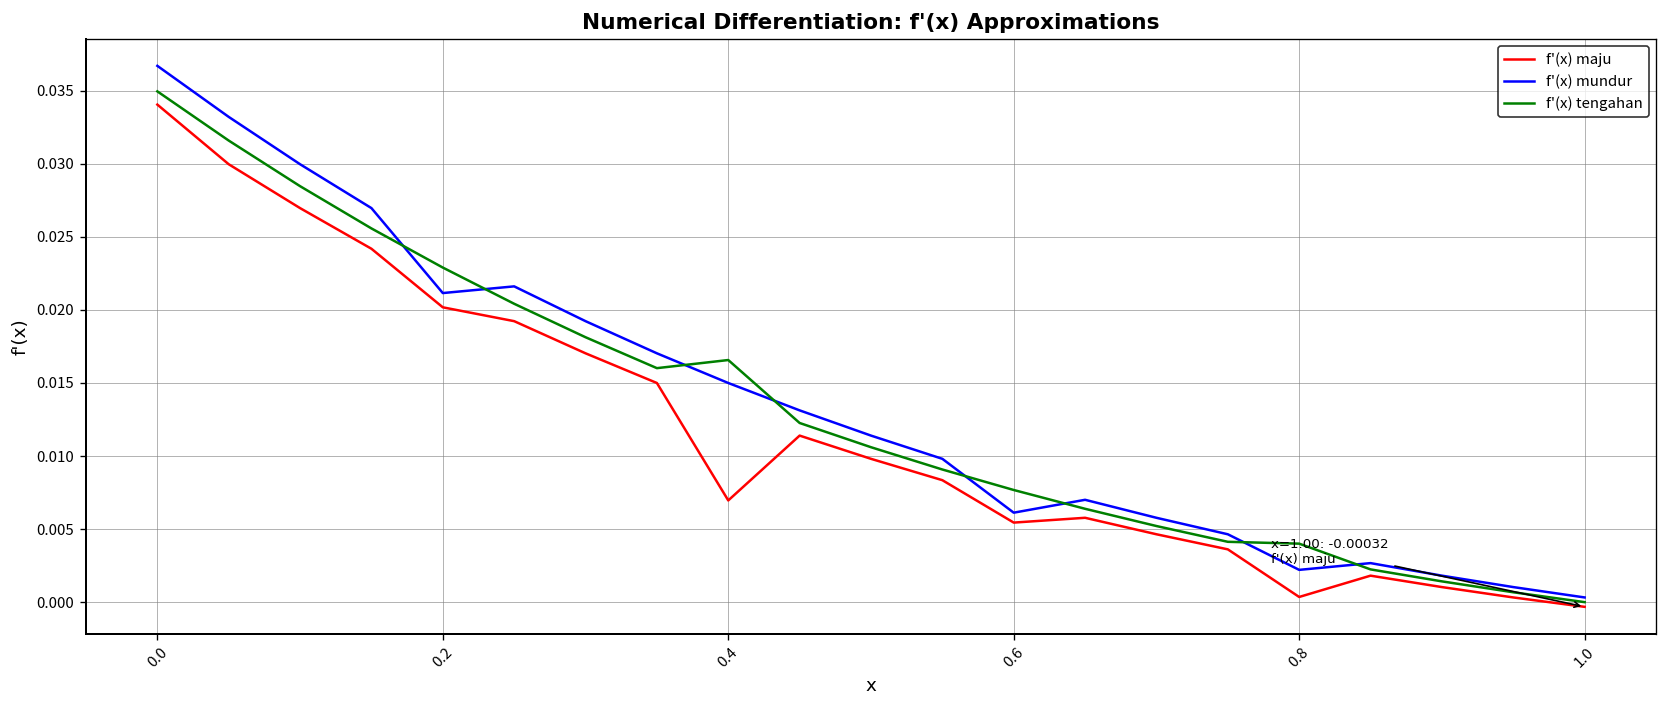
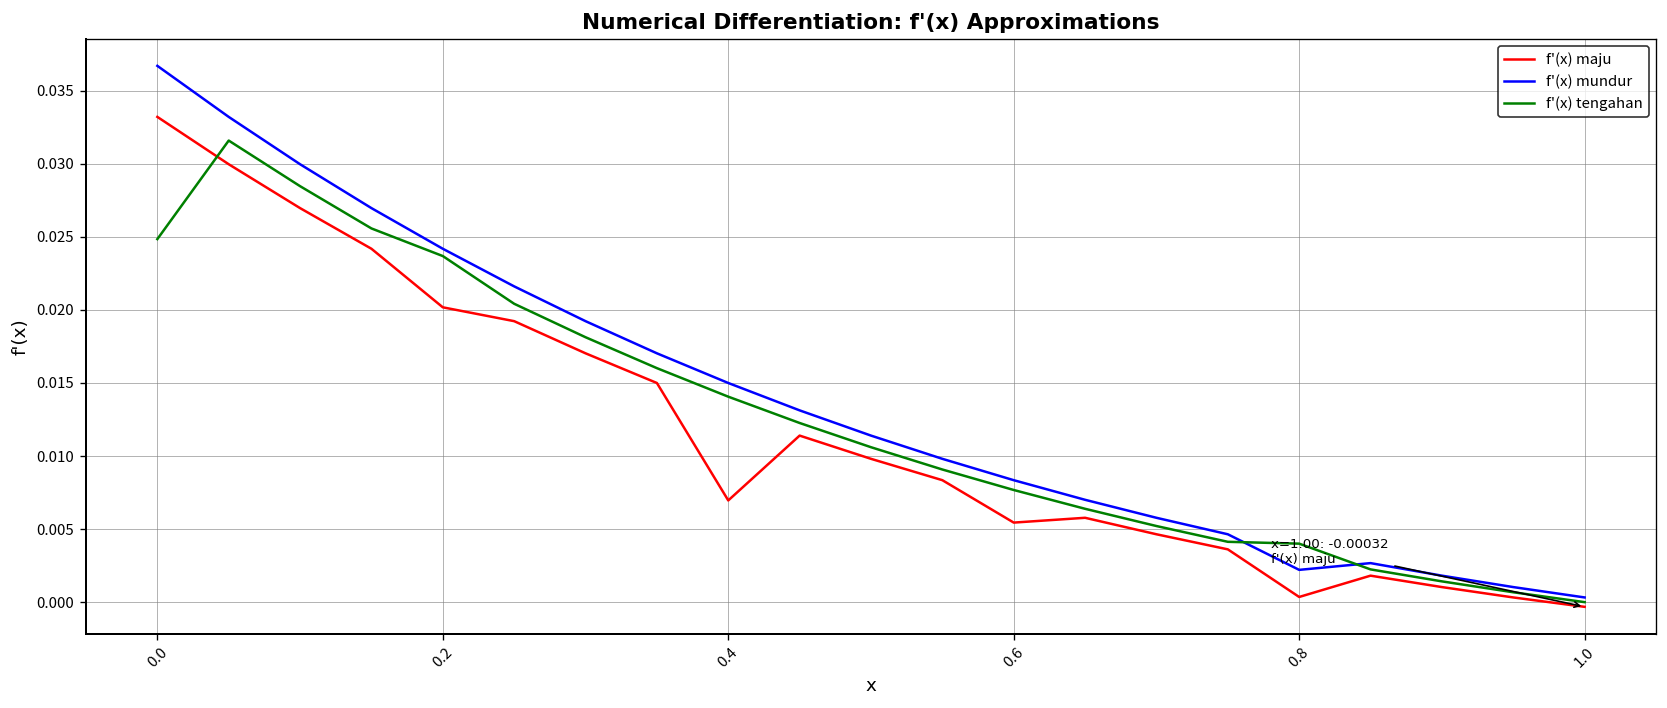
  {
    "f'(x) maju": {
-     "0.0": 0.0340,
+     "0.0": 0.0332,
      "0.2": 0.0202,
      "0.4": 0.0070,
      "0.6": 0.0054,
      "1.0": -0.0003
    },
    "f'(x) mundur": {
      "0.0": 0.0367,
-     "0.2": 0.0212,
+     "0.2": 0.0242,
      "0.4": 0.0150,
-     "0.6": 0.0061,
+     "0.6": 0.0083,
      "1.0": 0.0003
    },
    "f'(x) tengahan": {
-     "0.0": 0.0350,
-     "0.2": 0.0229,
-     "0.4": 0.0166,
+     "0.0": 0.0248,
+     "0.2": 0.0237,
+     "0.4": 0.0141,
      "0.6": 0.0077,
      "1.0": 0.0000
    }
  }
